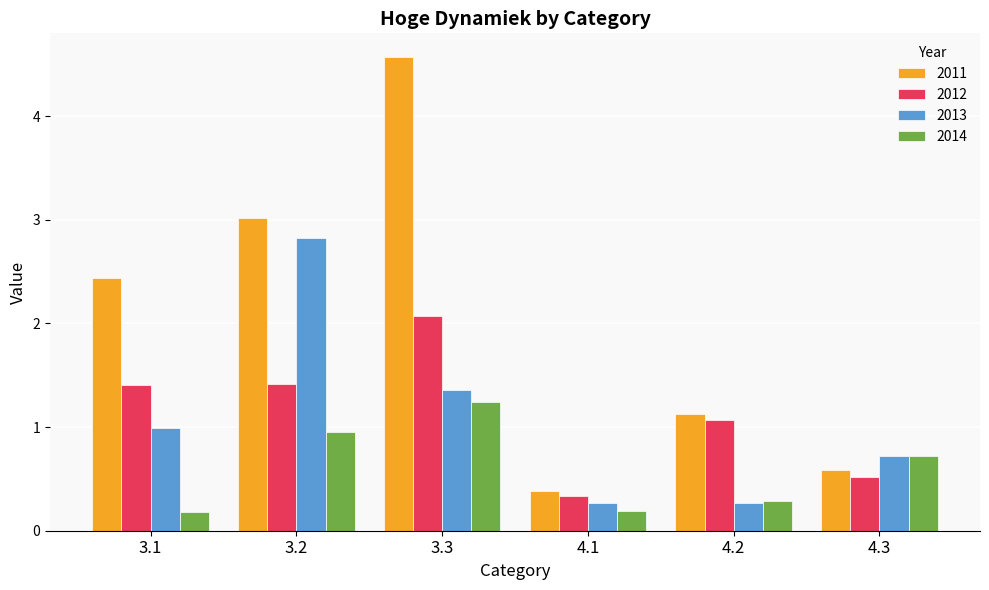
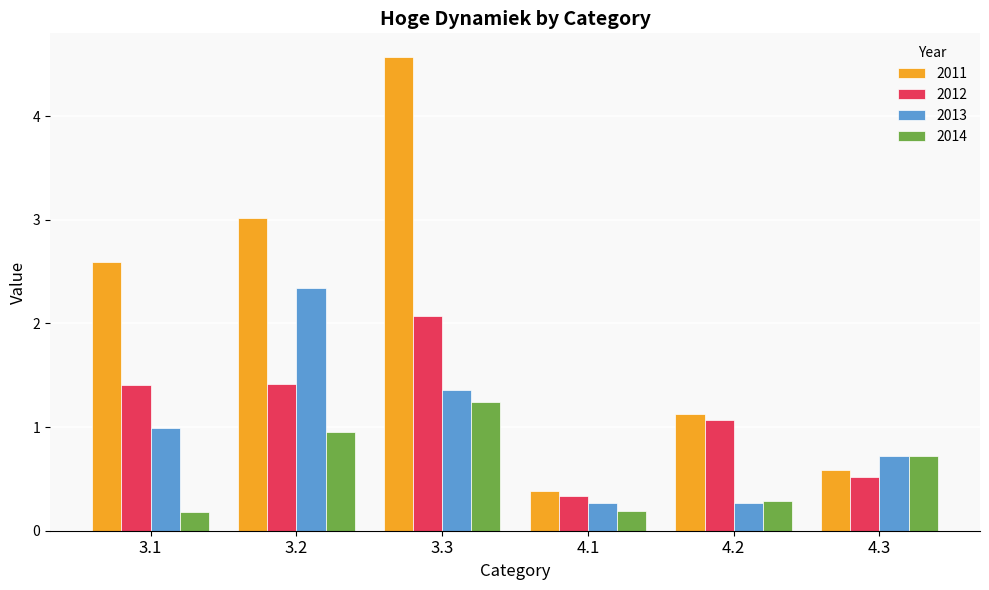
  {
    "2011": {
-     "3.1": 2.44,
+     "3.1": 2.60,
      "3.2": 3.02,
      "3.3": 4.57,
      "4.1": 0.38,
      "4.2": 1.12,
      "4.3": 0.58
    },
    "2012": {
      "3.1": 1.40,
      "3.2": 1.42,
      "3.3": 2.08,
      "4.1": 0.33,
      "4.2": 1.06,
      "4.3": 0.52
    },
    "2013": {
      "3.1": 0.99,
-     "3.2": 2.82,
+     "3.2": 2.34,
      "3.3": 1.36,
      "4.1": 0.27,
      "4.2": 0.27,
      "4.3": 0.72
    },
    "2014": {
      "3.1": 0.18,
      "3.2": 0.95,
      "3.3": 1.24,
      "4.1": 0.19,
      "4.2": 0.29,
      "4.3": 0.72
    }
  }
